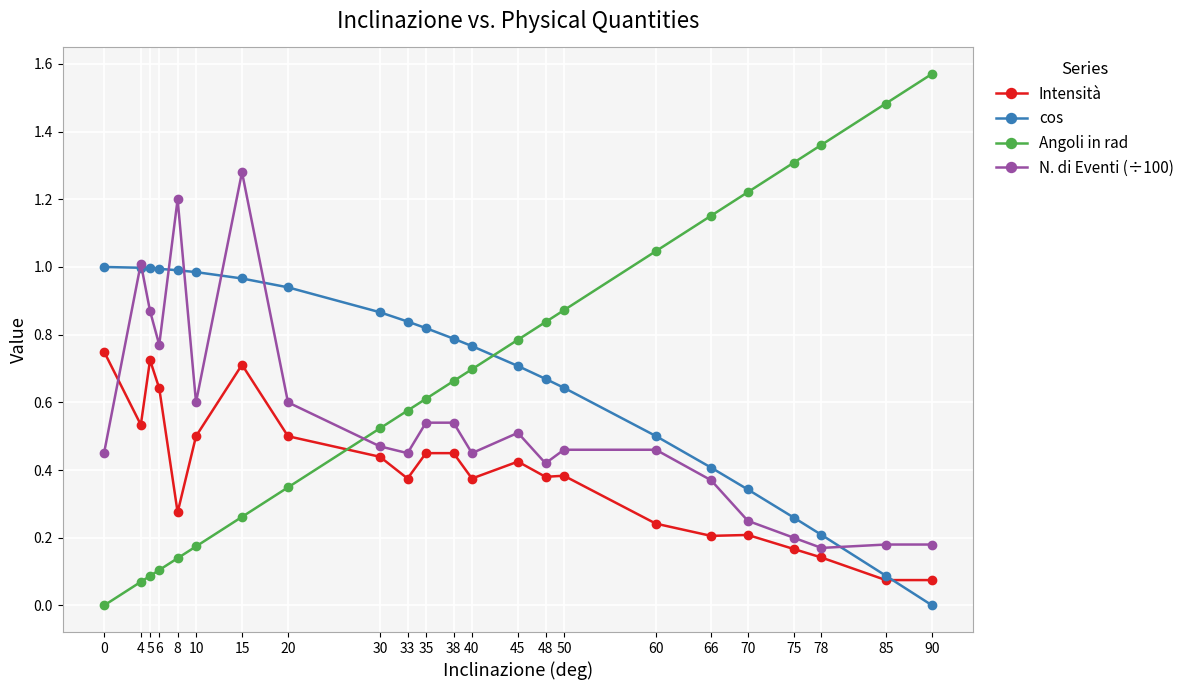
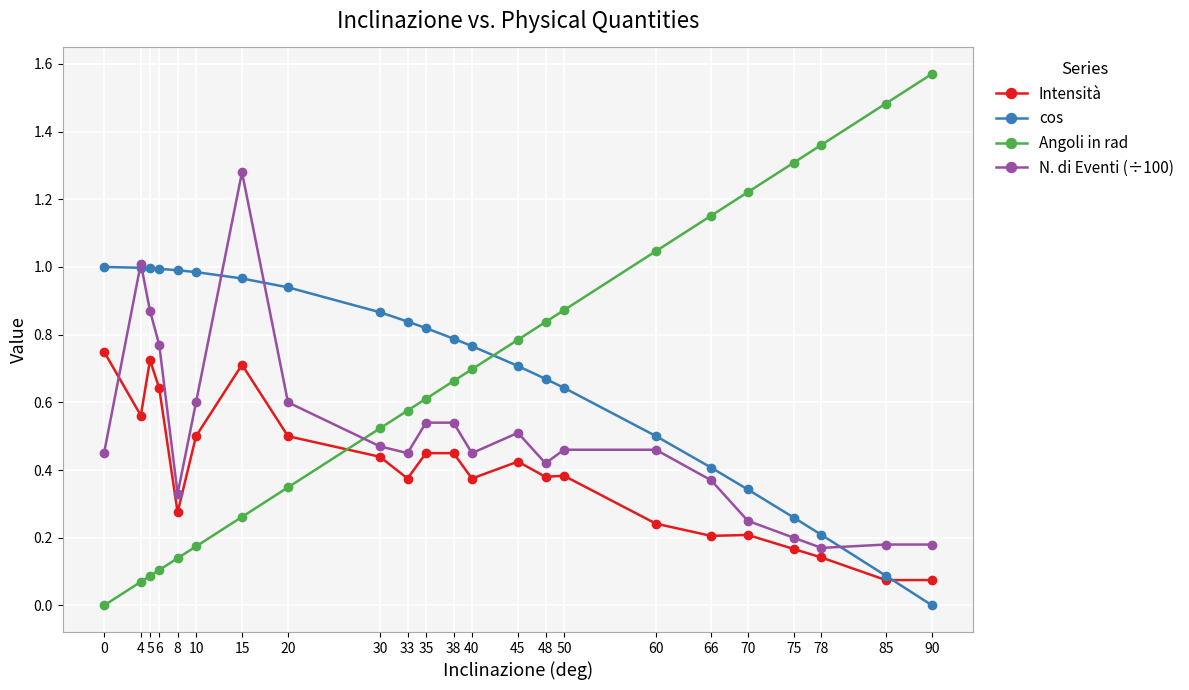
  {
    "Intensità": {
      "0": 0.75,
-     "4": 0.53,
+     "4": 0.56,
      "5": 0.73,
      "6": 0.64,
      "8": 0.28,
      "10": 0.50,
      "15": 0.71,
      "20": 0.50,
      "30": 0.44,
      "33": 0.38,
      "35": 0.45,
      "38": 0.45,
      "40": 0.38,
      "45": 0.43,
      "48": 0.38,
      "50": 0.38,
      "60": 0.24,
      "66": 0.21,
      "70": 0.21,
      "75": 0.17,
      "78": 0.14,
      "85": 0.08,
      "90": 0.08
    },
    "cos": {
      "0": 1.00,
      "4": 1.00,
      "5": 1.00,
      "6": 0.99,
      "8": 0.99,
      "10": 0.98,
      "15": 0.97,
      "20": 0.94,
      "30": 0.87,
      "33": 0.84,
      "35": 0.82,
      "38": 0.79,
      "40": 0.77,
      "45": 0.71,
      "48": 0.67,
      "50": 0.64,
      "60": 0.50,
      "66": 0.41,
      "70": 0.34,
      "75": 0.26,
      "78": 0.21,
      "85": 0.09,
      "90": 0.00
    },
    "Angoli in rad": {
      "0": 0.00,
      "4": 0.07,
      "5": 0.09,
      "6": 0.10,
      "8": 0.14,
      "10": 0.17,
      "15": 0.26,
      "20": 0.35,
      "30": 0.52,
      "33": 0.58,
      "35": 0.61,
      "38": 0.66,
      "40": 0.70,
      "45": 0.79,
      "48": 0.84,
      "50": 0.87,
      "60": 1.05,
      "66": 1.15,
      "70": 1.22,
      "75": 1.31,
      "78": 1.36,
      "85": 1.48,
      "90": 1.57
    },
    "N. di Eventi (÷100)": {
      "0": 0.45,
      "4": 1.01,
      "5": 0.87,
      "6": 0.77,
-     "8": 1.20,
+     "8": 0.33,
      "10": 0.60,
      "15": 1.28,
      "20": 0.60,
      "30": 0.47,
      "33": 0.45,
      "35": 0.54,
      "38": 0.54,
      "40": 0.45,
      "45": 0.51,
      "48": 0.42,
      "50": 0.46,
      "60": 0.46,
      "66": 0.37,
      "70": 0.25,
      "75": 0.20,
      "78": 0.17,
      "85": 0.18,
      "90": 0.18
    }
  }
